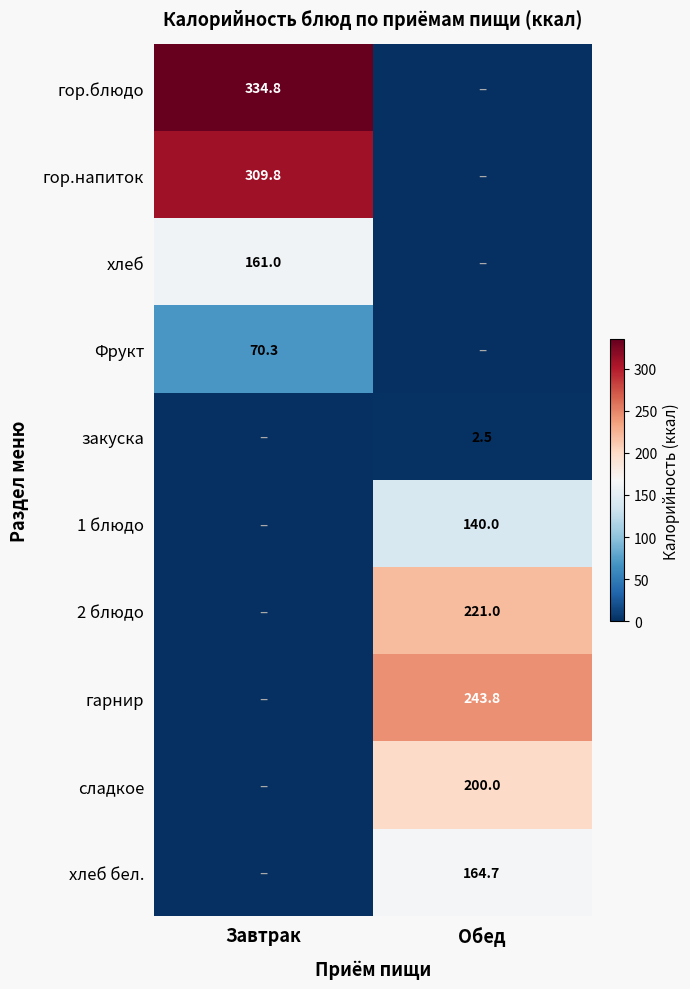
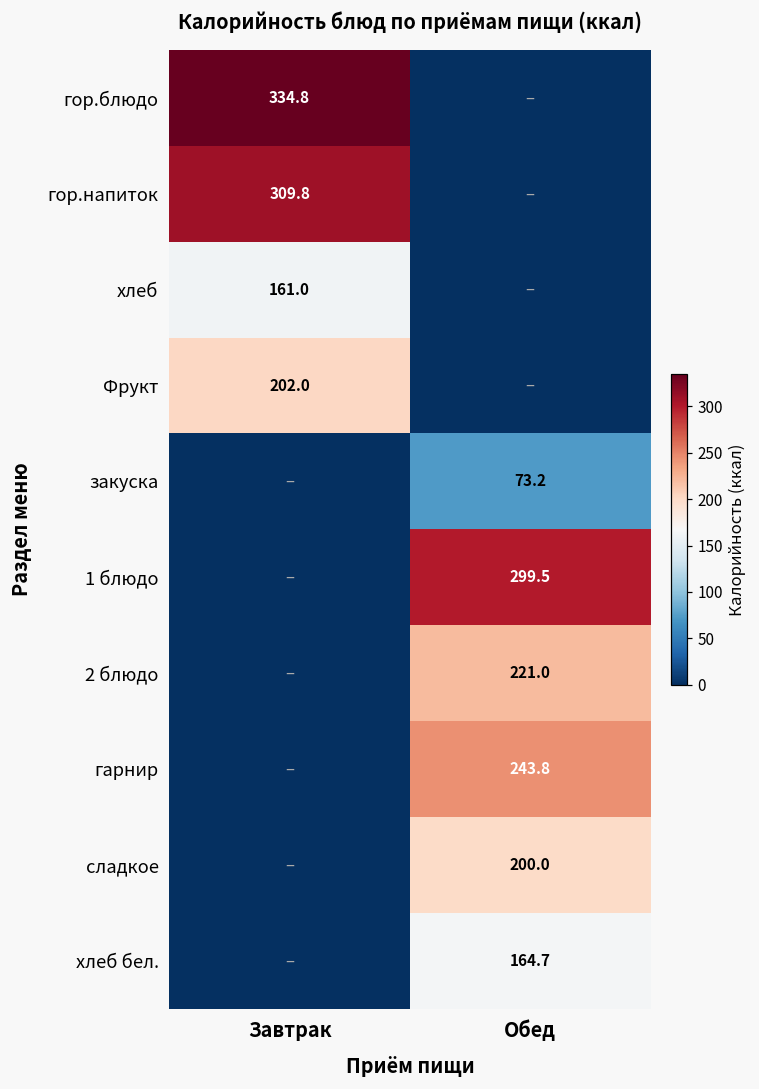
  {
    "гор.блюдо": {
      "Завтрак": 334.8
    },
    "гор.напиток": {
      "Завтрак": 309.8
    },
    "хлеб": {
      "Завтрак": 161.0
    },
    "Фрукт": {
-     "Завтрак": 70.3
+     "Завтрак": 202.0
    },
    "закуска": {
-     "Обед": 2.5
+     "Обед": 73.2
    },
    "1 блюдо": {
-     "Обед": 140.0
+     "Обед": 299.5
    },
    "2 блюдо": {
      "Обед": 221.0
    },
    "гарнир": {
      "Обед": 243.8
    },
    "сладкое": {
      "Обед": 200.0
    },
    "хлеб бел.": {
      "Обед": 164.7
    }
  }
